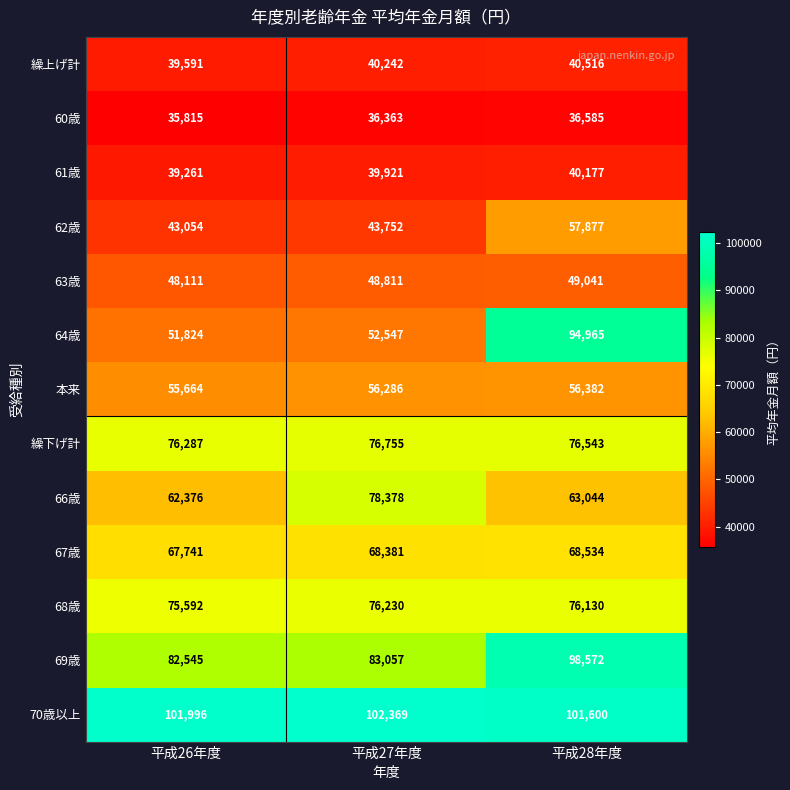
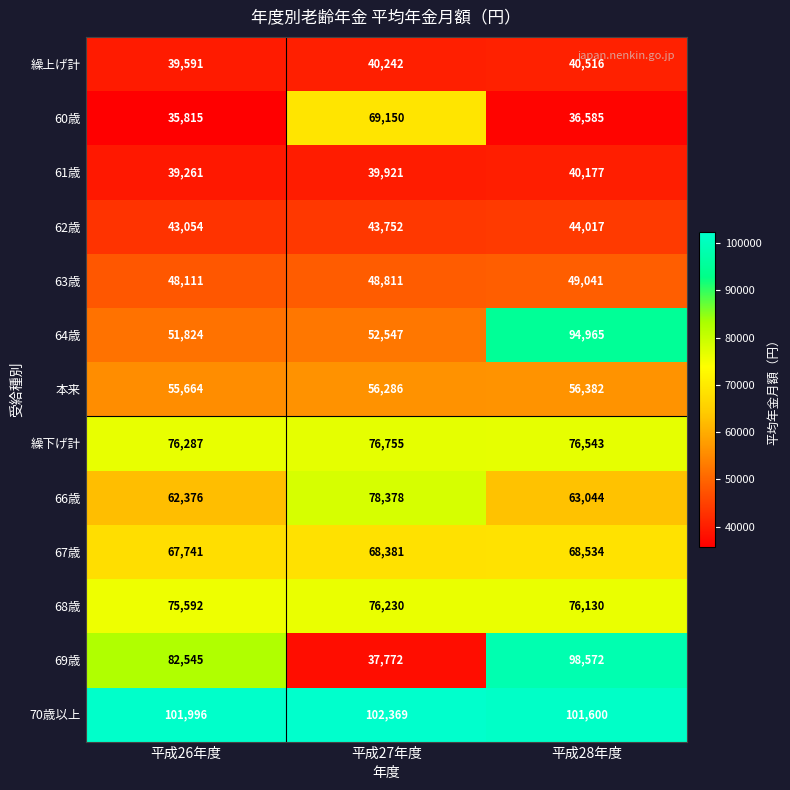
  {
    "繰上げ計": {
      "平成26年度": "39,591",
      "平成27年度": "40,242"
    },
    "60歳": {
      "平成26年度": "35,815",
-     "平成27年度": "36,363",
+     "平成27年度": "69,150",
      "平成28年度": "36,585"
    },
    "61歳": {
      "平成26年度": "39,261",
      "平成27年度": "39,921",
      "平成28年度": "40,177"
    },
    "62歳": {
      "平成26年度": "43,054",
      "平成27年度": "43,752",
-     "平成28年度": "57,877"
+     "平成28年度": "44,017"
    },
    "63歳": {
      "平成26年度": "48,111",
      "平成27年度": "48,811",
      "平成28年度": "49,041"
    },
    "64歳": {
      "平成26年度": "51,824",
      "平成27年度": "52,547",
      "平成28年度": "94,965"
    },
    "本来": {
      "平成26年度": "55,664",
      "平成27年度": "56,286",
      "平成28年度": "56,382"
    },
    "繰下げ計": {
      "平成26年度": "76,287",
      "平成27年度": "76,755",
      "平成28年度": "76,543"
    },
    "66歳": {
      "平成26年度": "62,376",
      "平成27年度": "78,378",
      "平成28年度": "63,044"
    },
    "67歳": {
      "平成26年度": "67,741",
      "平成27年度": "68,381",
      "平成28年度": "68,534"
    },
    "68歳": {
      "平成26年度": "75,592",
      "平成27年度": "76,230",
      "平成28年度": "76,130"
    },
    "69歳": {
      "平成26年度": "82,545",
-     "平成27年度": "83,057",
+     "平成27年度": "37,772",
      "平成28年度": "98,572"
    },
    "70歳以上": {
      "平成26年度": "101,996",
      "平成27年度": "102,369",
      "平成28年度": "101,600"
    }
  }
